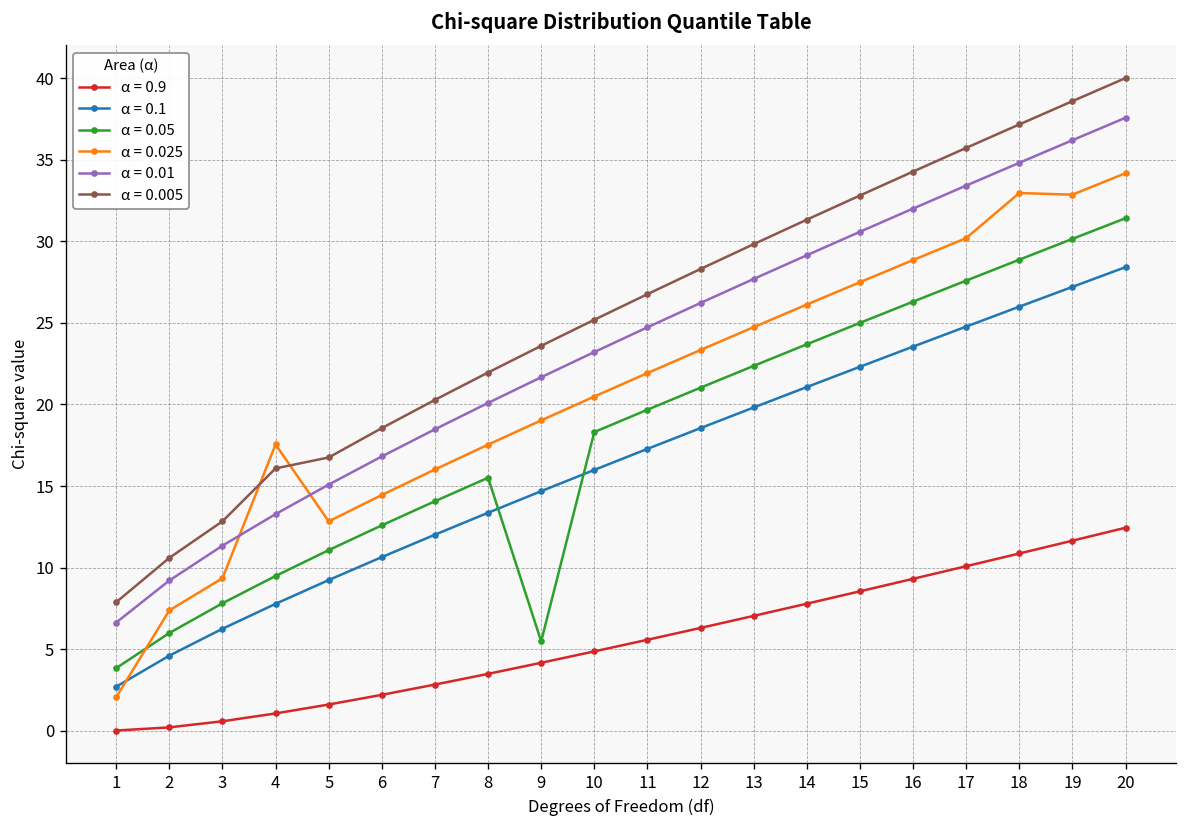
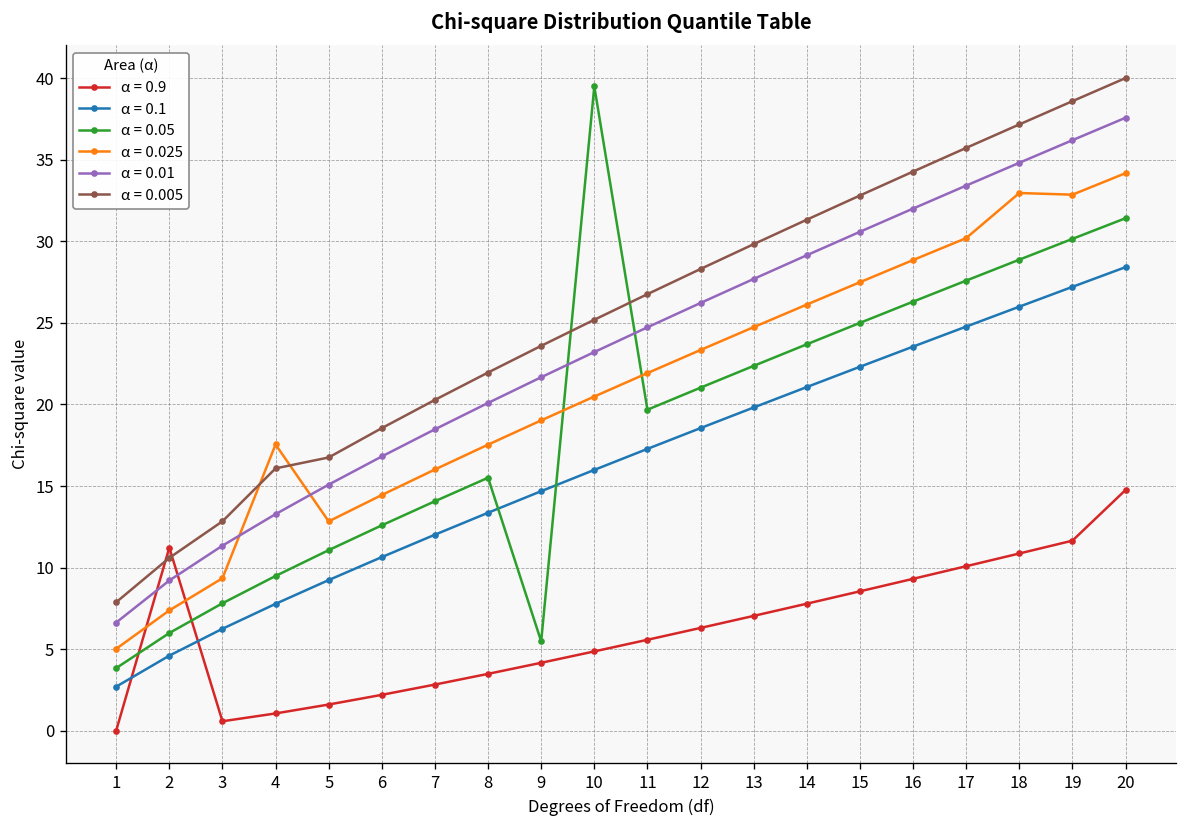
  {
    "α = 0.9": {
      "1": 0.0,
-     "2": 0.2,
+     "2": 11.2,
      "3": 0.6,
      "4": 1.1,
      "5": 1.6,
      "6": 2.2,
      "7": 2.8,
      "8": 3.5,
      "9": 4.2,
      "10": 4.9,
      "11": 5.6,
      "12": 6.3,
      "13": 7.0,
      "14": 7.8,
      "15": 8.5,
      "16": 9.3,
      "17": 10.1,
      "18": 10.9,
      "19": 11.7,
-     "20": 12.4
+     "20": 14.8
    },
    "α = 0.1": {
      "1": 2.7,
      "2": 4.6,
      "3": 6.3,
      "4": 7.8,
      "5": 9.2,
      "6": 10.6,
      "7": 12.0,
      "8": 13.4,
      "9": 14.7,
      "10": 16.0,
      "11": 17.3,
      "12": 18.5,
      "13": 19.8,
      "14": 21.1,
      "15": 22.3,
      "16": 23.5,
      "17": 24.8,
      "18": 26.0,
      "19": 27.2,
      "20": 28.4
    },
    "α = 0.05": {
      "1": 3.8,
      "2": 6.0,
      "3": 7.8,
      "4": 9.5,
      "5": 11.1,
      "6": 12.6,
      "7": 14.1,
      "8": 15.5,
      "9": 5.5,
-     "10": 18.3,
+     "10": 39.5,
      "11": 19.7,
      "12": 21.0,
      "13": 22.4,
      "14": 23.7,
      "15": 25.0,
      "16": 26.3,
      "17": 27.6,
      "18": 28.9,
      "19": 30.1,
      "20": 31.4
    },
    "α = 0.025": {
-     "1": 2.1,
+     "1": 5.0,
      "2": 7.4,
      "3": 9.3,
      "4": 17.5,
      "5": 12.8,
      "6": 14.4,
      "7": 16.0,
      "8": 17.5,
      "9": 19.0,
      "10": 20.5,
      "11": 21.9,
      "12": 23.3,
      "13": 24.7,
      "14": 26.1,
      "15": 27.5,
      "16": 28.8,
      "17": 30.2,
      "18": 33.0,
      "19": 32.9,
      "20": 34.2
    },
    "α = 0.01": {
      "1": 6.6,
      "2": 9.2,
      "3": 11.3,
      "4": 13.3,
      "5": 15.1,
      "6": 16.8,
      "7": 18.5,
      "8": 20.1,
      "9": 21.7,
      "10": 23.2,
      "11": 24.7,
      "12": 26.2,
      "13": 27.7,
      "14": 29.1,
      "15": 30.6,
      "16": 32.0,
      "17": 33.4,
      "18": 34.8,
      "19": 36.2,
      "20": 37.6
    },
    "α = 0.005": {
      "1": 7.9,
      "2": 10.6,
      "3": 12.8,
      "4": 16.1,
      "5": 16.7,
      "6": 18.5,
      "7": 20.3,
      "8": 22.0,
      "9": 23.6,
      "10": 25.2,
      "11": 26.8,
      "12": 28.3,
      "13": 29.8,
      "14": 31.3,
      "15": 32.8,
      "16": 34.3,
      "17": 35.7,
      "18": 37.2,
      "19": 38.6,
      "20": 40.0
    }
  }
